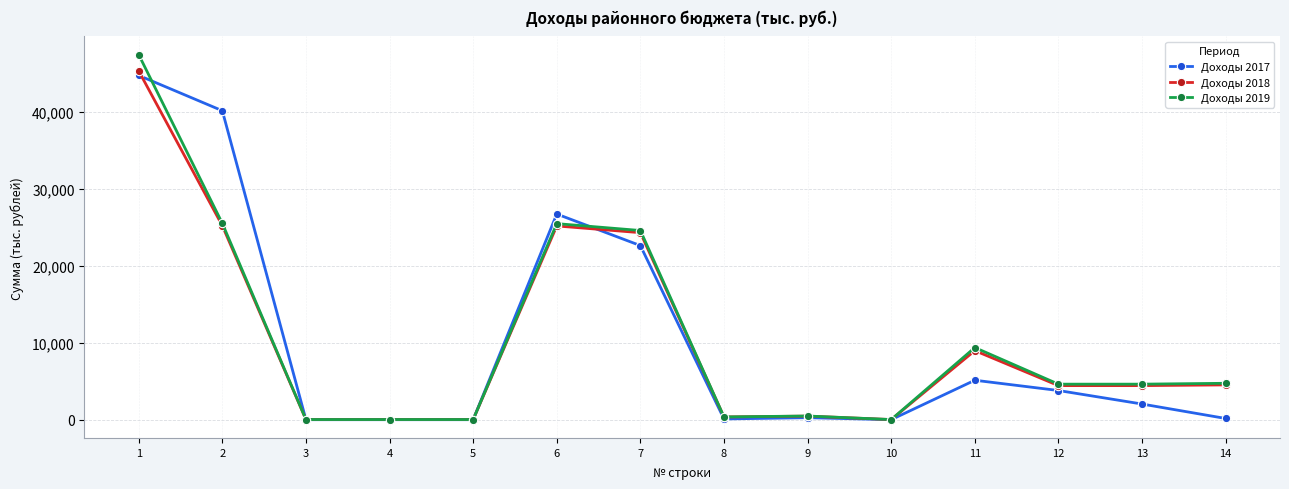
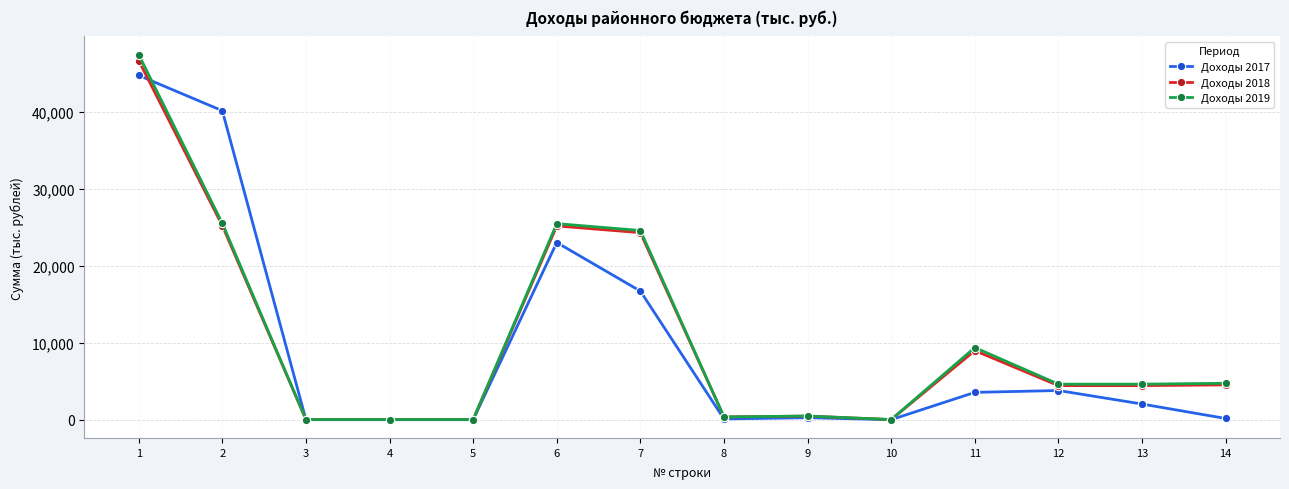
  {
    "Доходы 2017": {
      "1": "45,000",
      "2": "40,000",
-     "6": "27,000",
-     "7": "23,000",
-     "11": "5,000",
+     "6": "23,000",
+     "7": "17,000",
+     "11": "4,000",
      "12": "4,000",
      "13": "2,000",
      "14": "0"
    },
    "Доходы 2018": {
-     "1": "45,000",
+     "1": "47,000",
      "11": "9,000"
    },
    "Доходы 2019": {
      "1": "47,000",
      "11": "9,000"
    }
  }
